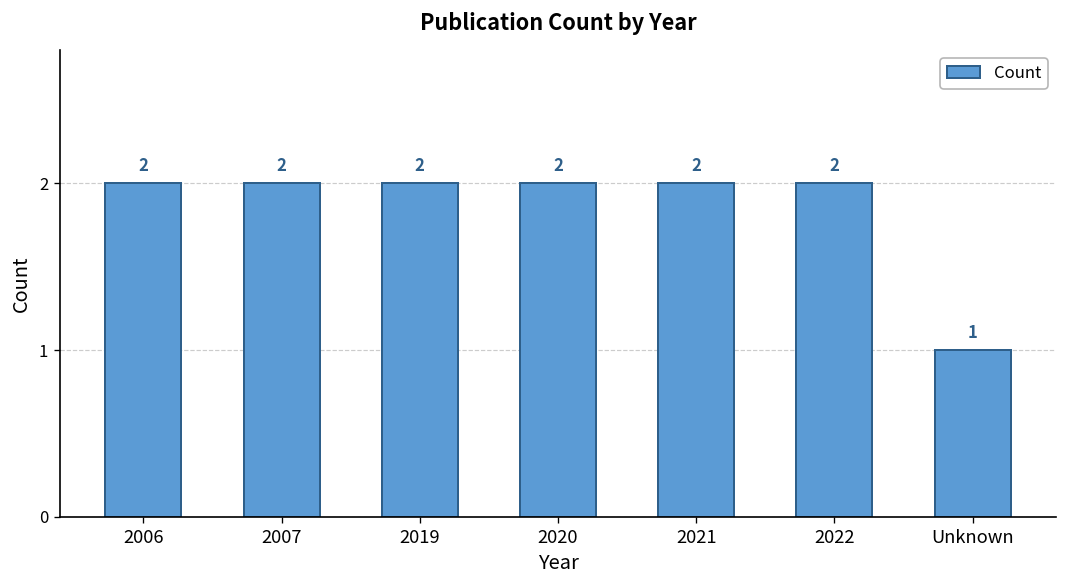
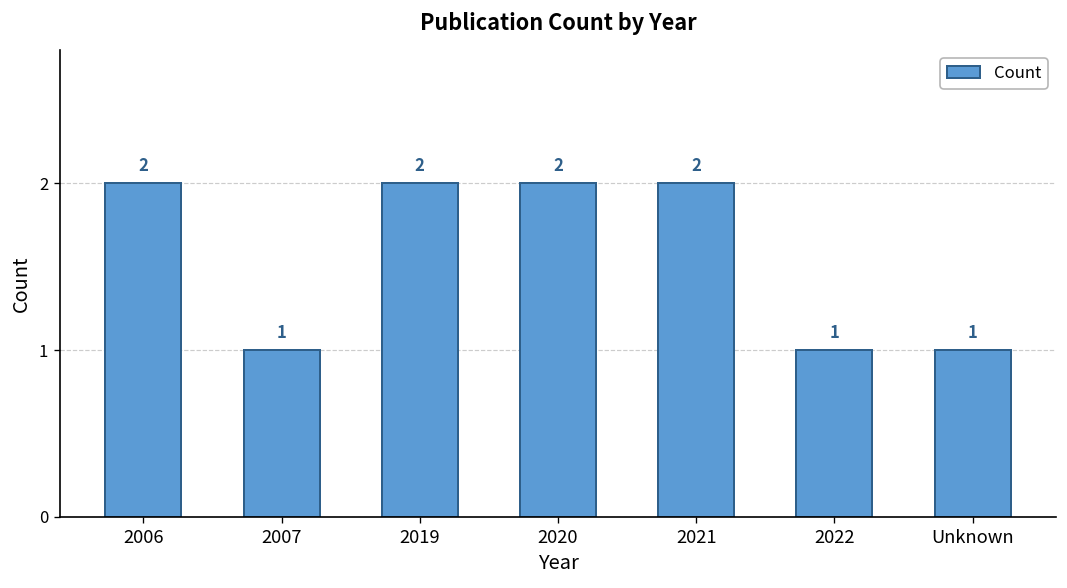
  {
    "2006": 2,
-   "2007": 2,
+   "2007": 1,
    "2019": 2,
    "2020": 2,
    "2021": 2,
-   "2022": 2,
+   "2022": 1,
    "Unknown": 1
  }
